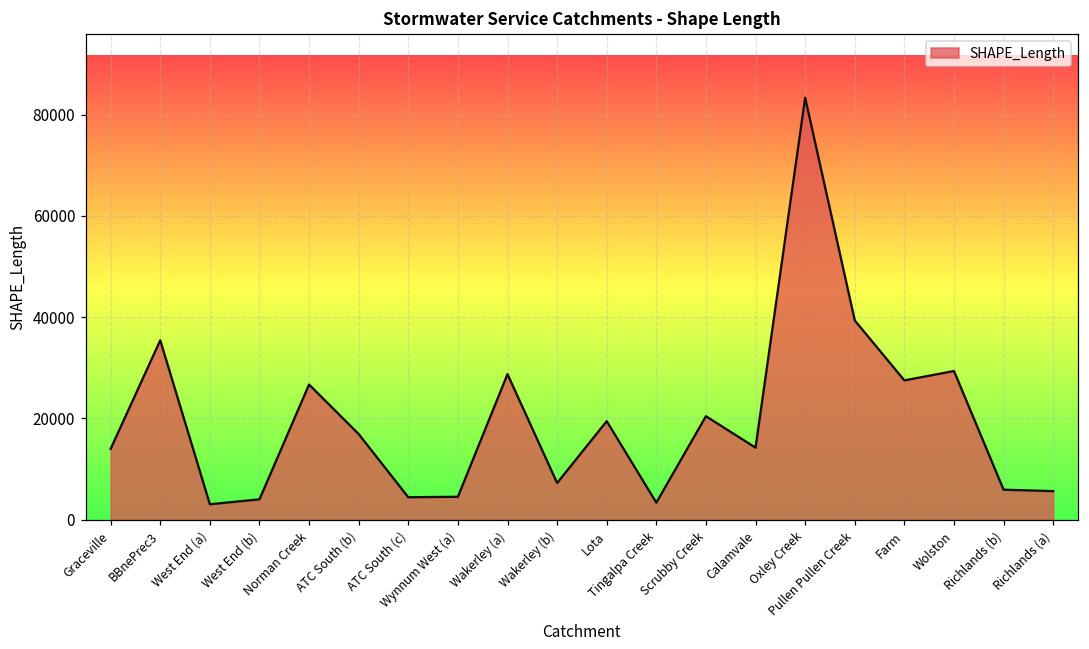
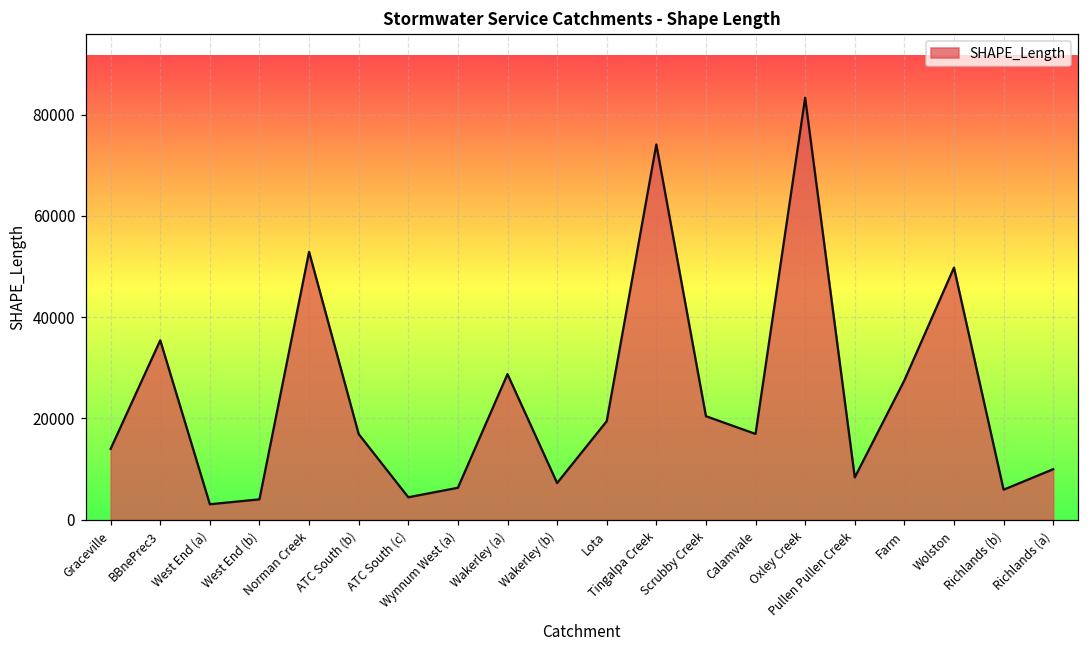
  {
    "Graceville": 14000,
    "BBnePrec3": 35000,
    "West End (a)": 3000,
    "West End (b)": 4000,
-   "Norman Creek": 27000,
+   "Norman Creek": 53000,
    "ATC South (b)": 17000,
    "ATC South (c)": 4000,
-   "Wynnum West (a)": 5000,
+   "Wynnum West (a)": 6000,
    "Wakerley (a)": 29000,
    "Wakerley (b)": 7000,
    "Lota": 19000,
-   "Tingalpa Creek": 3000,
+   "Tingalpa Creek": 74000,
    "Scrubby Creek": 20000,
-   "Calamvale": 14000,
+   "Calamvale": 17000,
    "Oxley Creek": 83000,
-   "Pullen Pullen Creek": 39000,
+   "Pullen Pullen Creek": 8000,
    "Farm": 28000,
-   "Wolston": 29000,
+   "Wolston": 50000,
    "Richlands (b)": 6000,
-   "Richlands (a)": 6000
+   "Richlands (a)": 10000
  }
